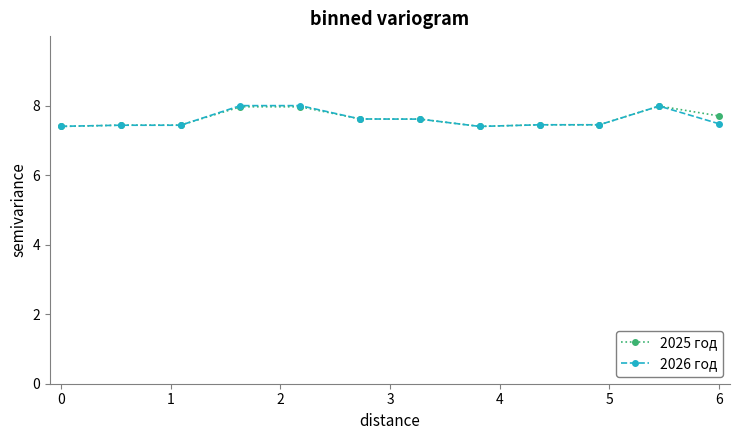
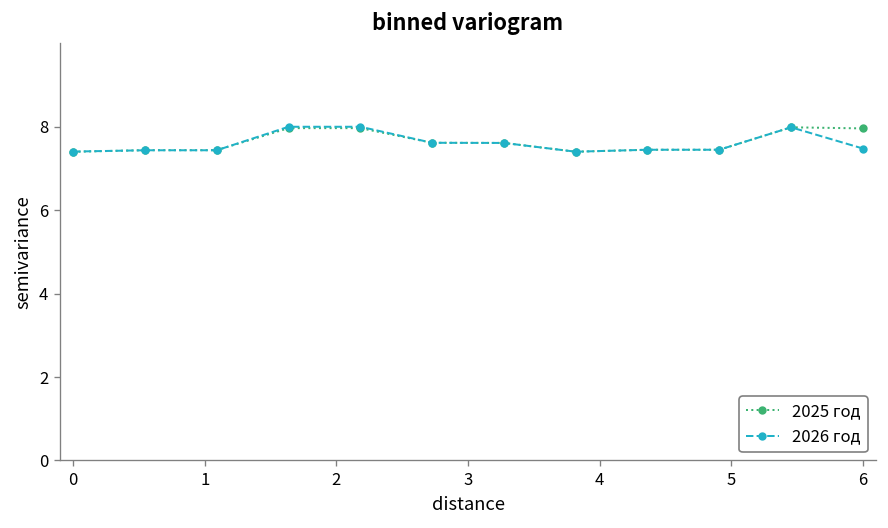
  {
    "2025 год": {
-     "6": 7.7
+     "6": 8.0
    },
    "2026 год": {
      "6": 7.5
    }
  }
